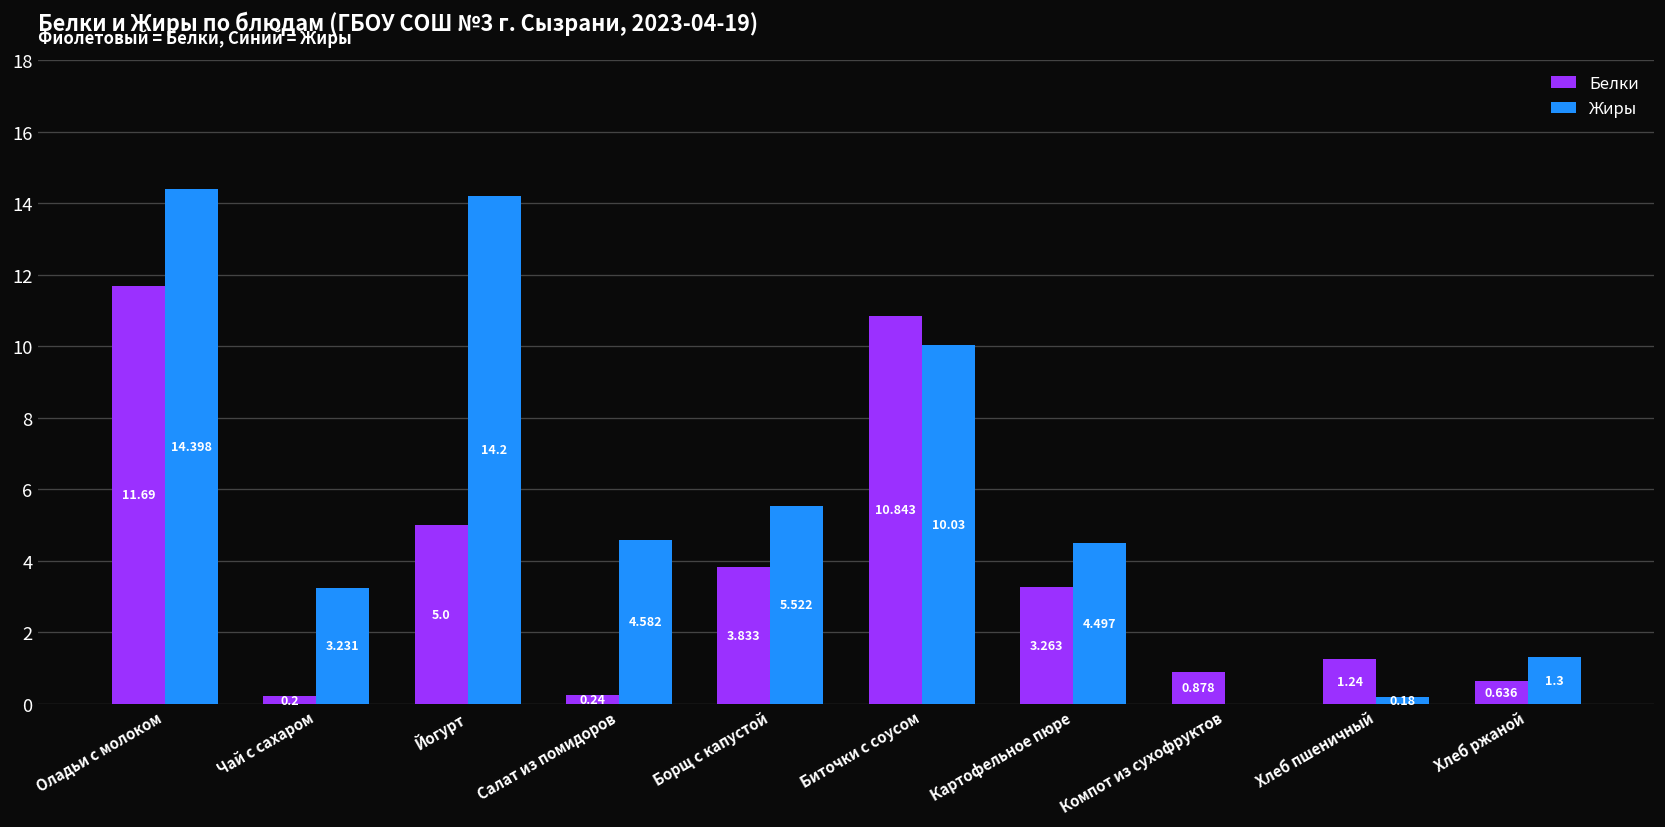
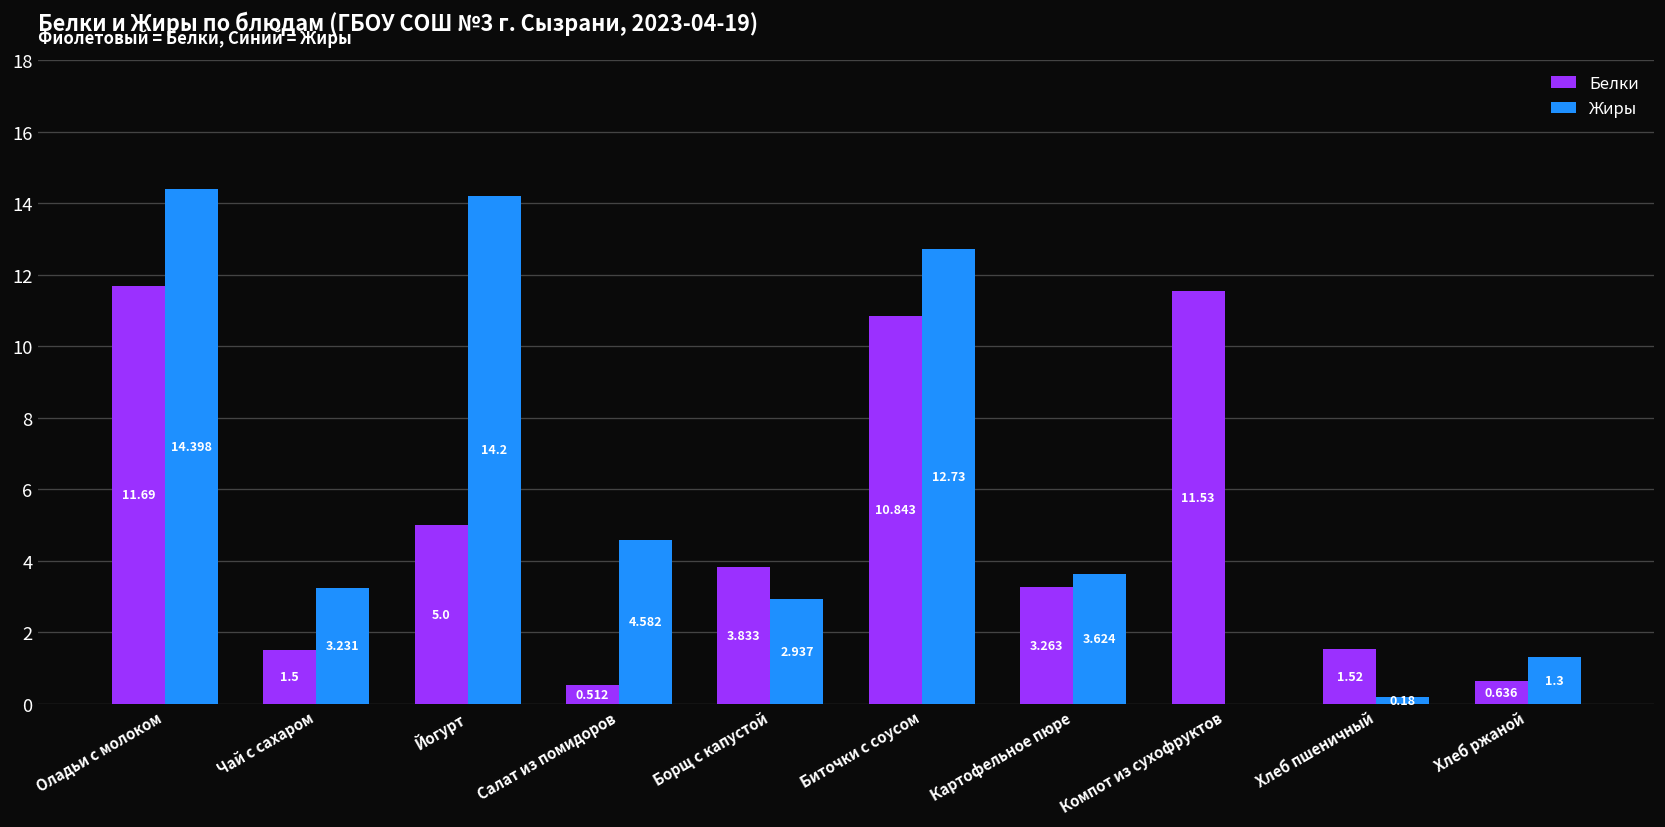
  {
    "Белки": {
      "Оладьи с молоком": 11.69,
-     "Чай с сахаром": 0.2,
+     "Чай с сахаром": 1.5,
      "Йогурт": 5.0,
-     "Салат из помидоров": 0.24,
+     "Салат из помидоров": 0.512,
      "Борщ с капустой": 3.833,
      "Биточки с соусом": 10.843,
      "Картофельное пюре": 3.263,
-     "Компот из сухофруктов": 0.878,
-     "Хлеб пшеничный": 1.24,
+     "Компот из сухофруктов": 11.53,
+     "Хлеб пшеничный": 1.52,
      "Хлеб ржаной": 0.636
    },
    "Жиры": {
      "Оладьи с молоком": 14.398,
      "Чай с сахаром": 3.231,
      "Йогурт": 14.2,
      "Салат из помидоров": 4.582,
-     "Борщ с капустой": 5.522,
-     "Биточки с соусом": 10.03,
-     "Картофельное пюре": 4.497,
+     "Борщ с капустой": 2.937,
+     "Биточки с соусом": 12.73,
+     "Картофельное пюре": 3.624,
      "Хлеб пшеничный": 0.18,
      "Хлеб ржаной": 1.3
    }
  }
